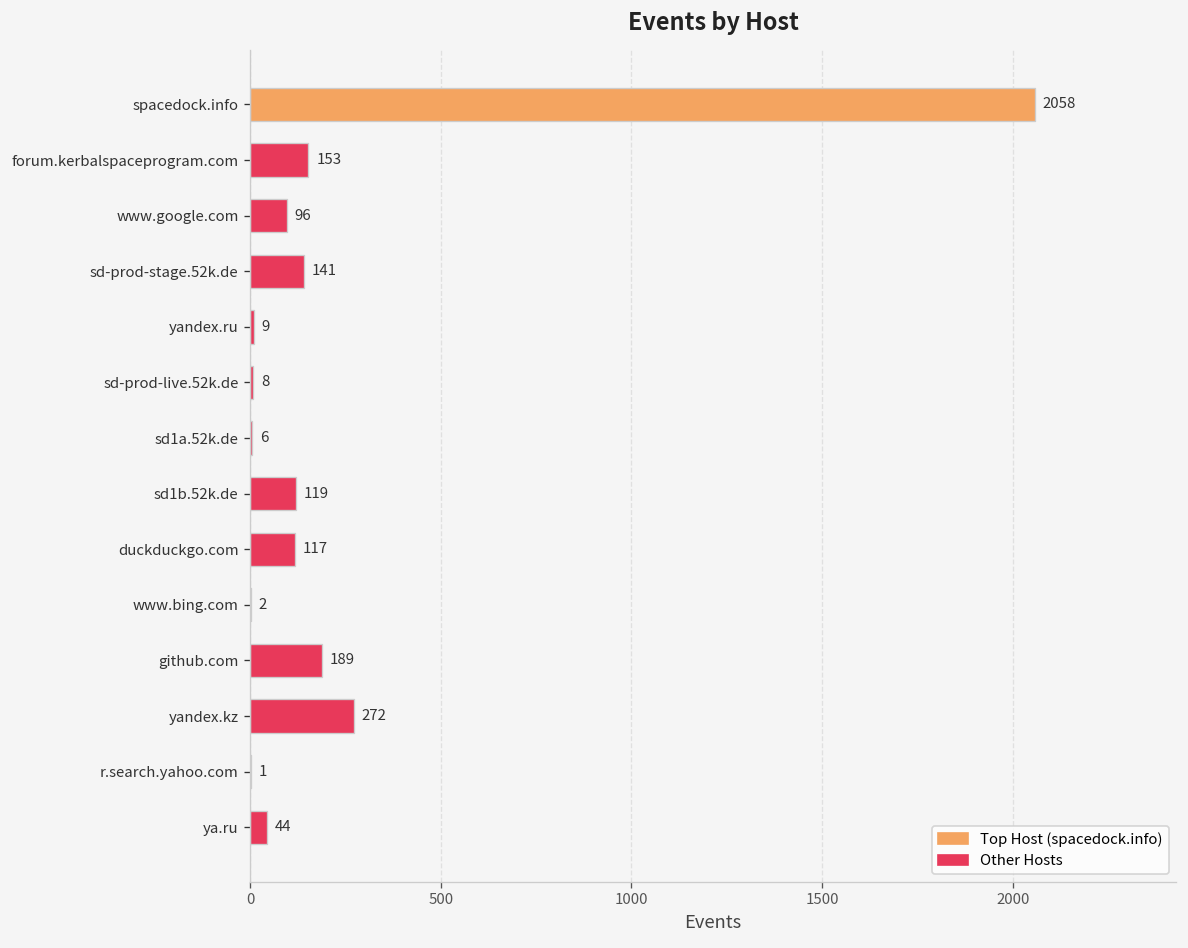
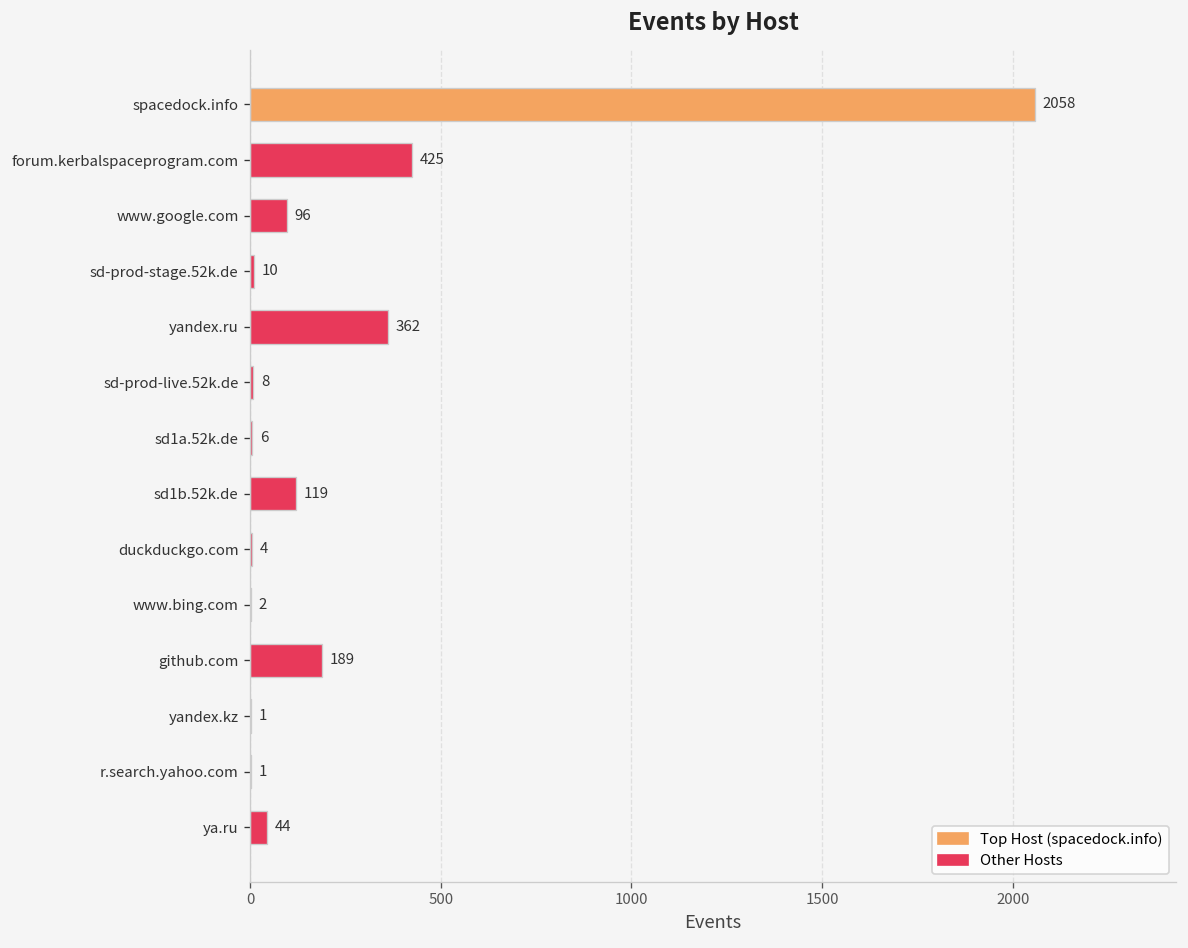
  {
    "spacedock.info": 2058,
-   "forum.kerbalspaceprogram.com": 153,
+   "forum.kerbalspaceprogram.com": 425,
    "www.google.com": 96,
-   "sd-prod-stage.52k.de": 141,
-   "yandex.ru": 9,
+   "sd-prod-stage.52k.de": 10,
+   "yandex.ru": 362,
    "sd-prod-live.52k.de": 8,
    "sd1a.52k.de": 6,
    "sd1b.52k.de": 119,
-   "duckduckgo.com": 117,
+   "duckduckgo.com": 4,
    "www.bing.com": 2,
    "github.com": 189,
-   "yandex.kz": 272,
+   "yandex.kz": 1,
    "r.search.yahoo.com": 1,
    "ya.ru": 44
  }
